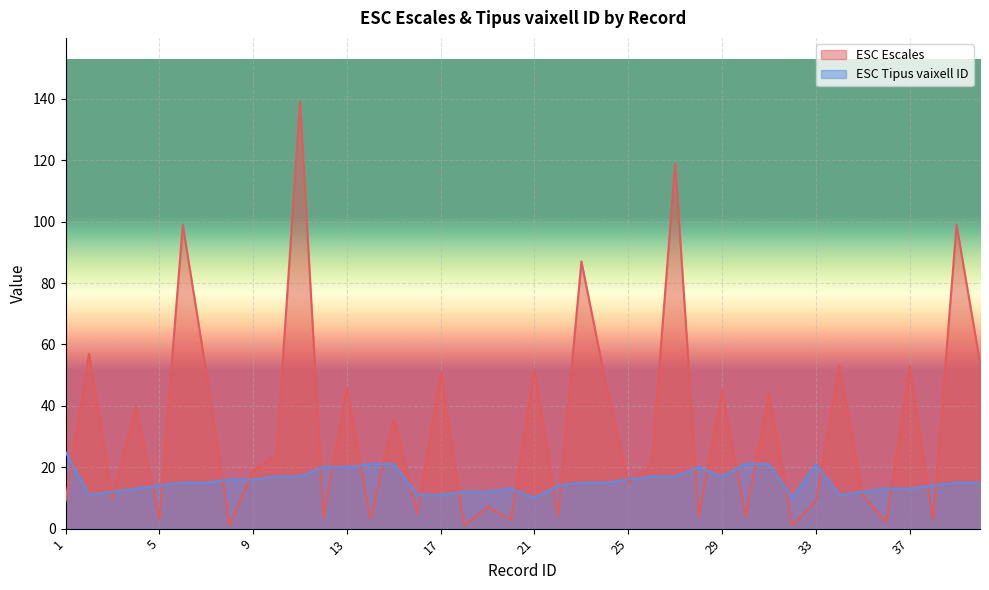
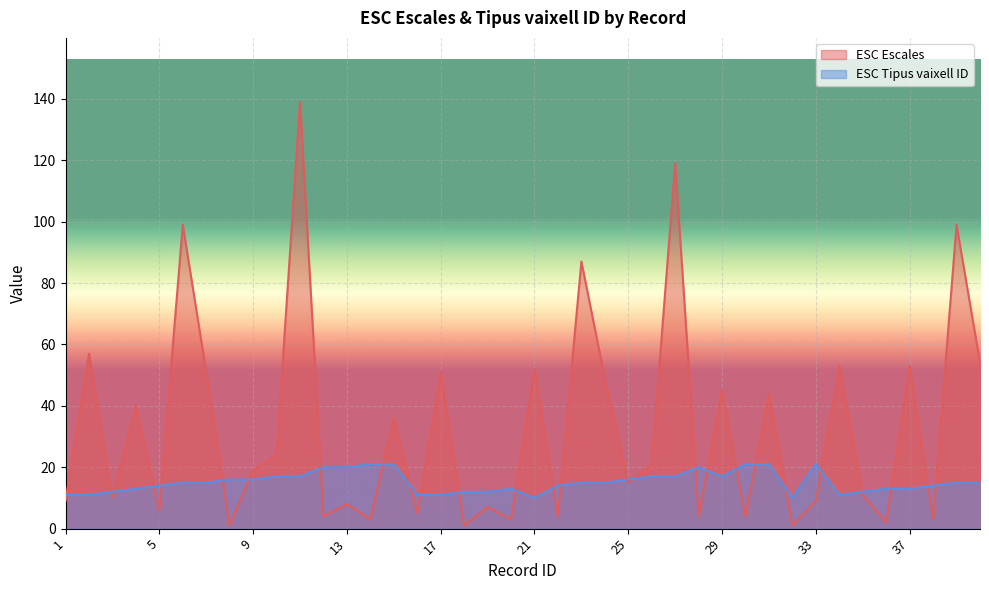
  {
    "ESC Escales": {
      "1": 9,
-     "5": 3,
+     "5": 6,
      "9": 19,
-     "13": 46,
+     "13": 8,
      "17": 51,
      "21": 52,
      "25": 15,
      "29": 45,
      "33": 9,
      "37": 53
    },
    "ESC Tipus vaixell ID": {
-     "1": 25,
+     "1": 11,
      "5": 14,
      "9": 16,
      "13": 20,
      "17": 11,
      "21": 10,
      "25": 16,
      "29": 17,
      "33": 21,
      "37": 13
    }
  }
